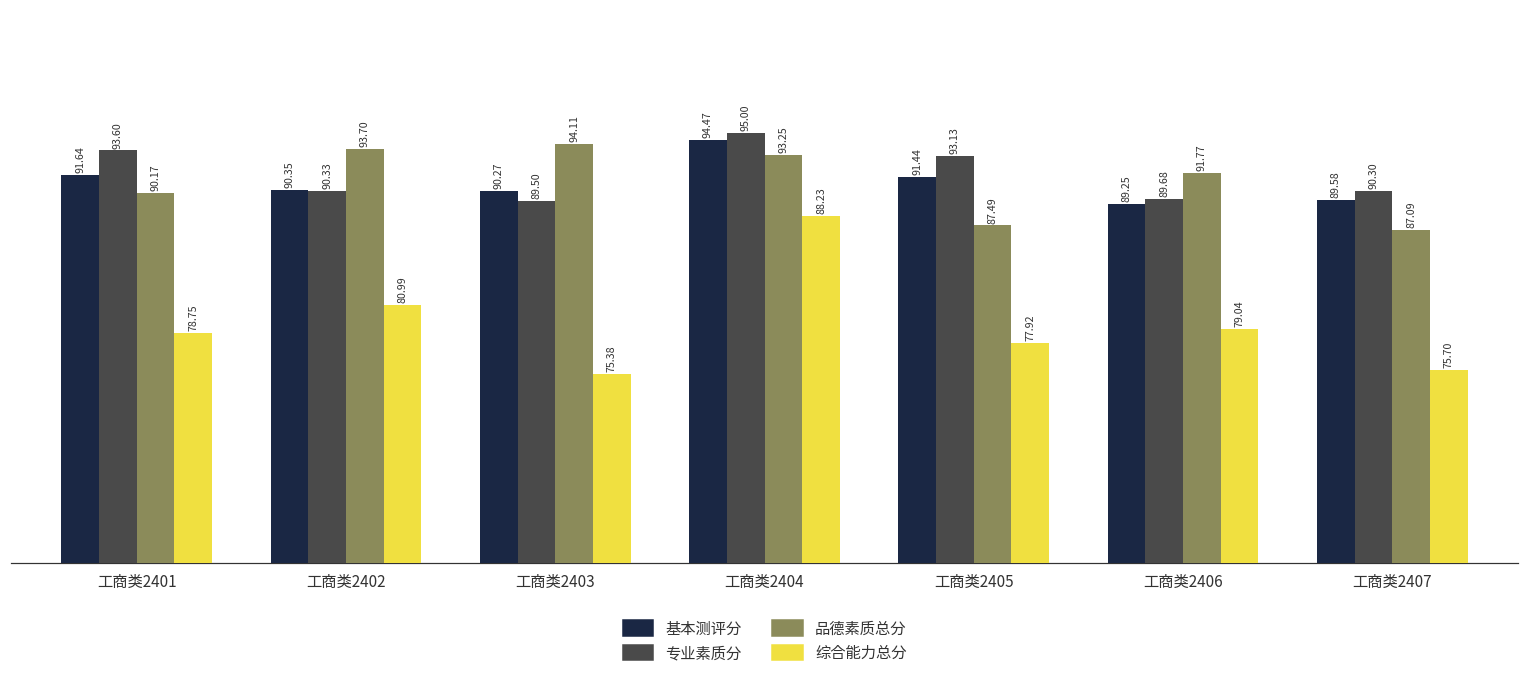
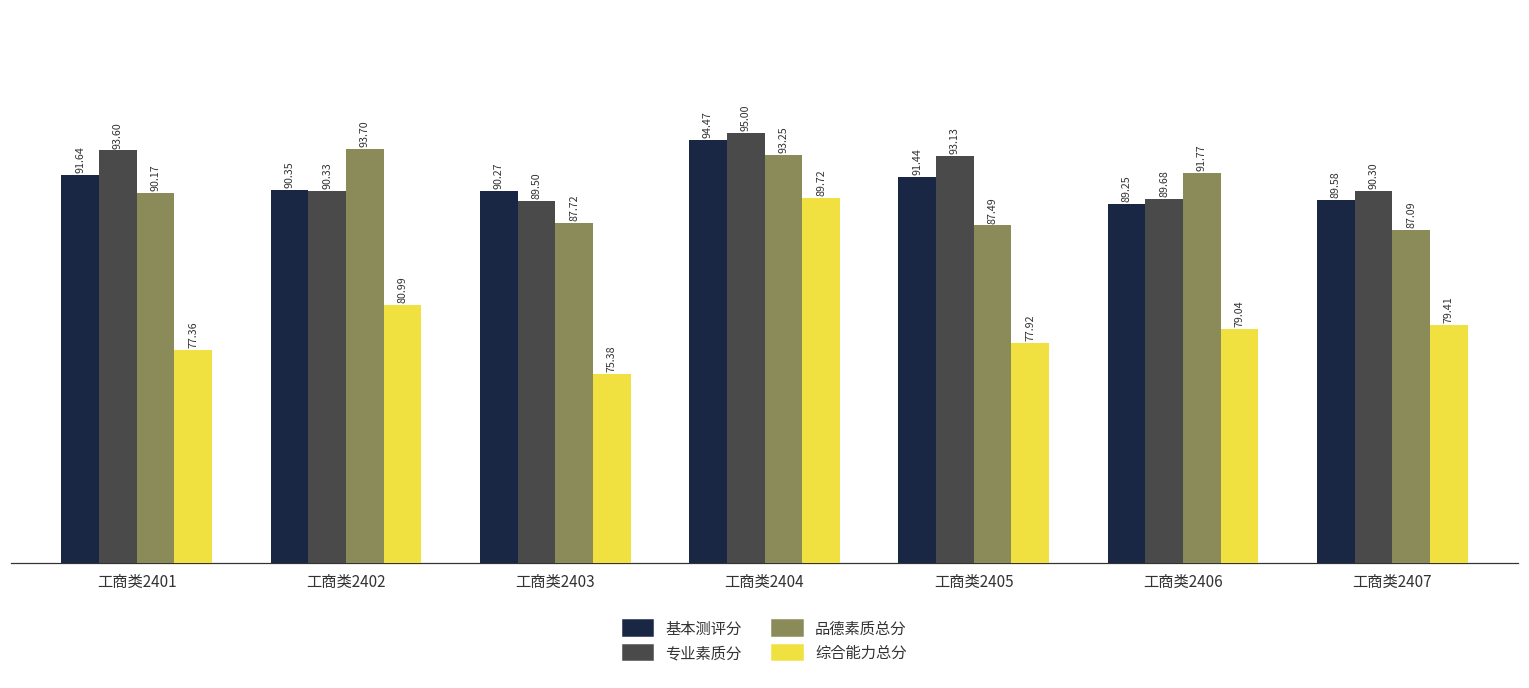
  {
    "品德素质总分": {
      "工商类2401": 90.17,
      "工商类2402": 93.70,
-     "工商类2403": 94.11,
+     "工商类2403": 87.72,
      "工商类2404": 93.25,
      "工商类2405": 87.49,
      "工商类2406": 91.77,
      "工商类2407": 87.09
    },
    "综合能力总分": {
-     "工商类2401": 78.75,
+     "工商类2401": 77.36,
      "工商类2402": 80.99,
      "工商类2403": 75.38,
-     "工商类2404": 88.23,
+     "工商类2404": 89.72,
      "工商类2405": 77.92,
      "工商类2406": 79.04,
-     "工商类2407": 75.70
+     "工商类2407": 79.41
    }
  }
